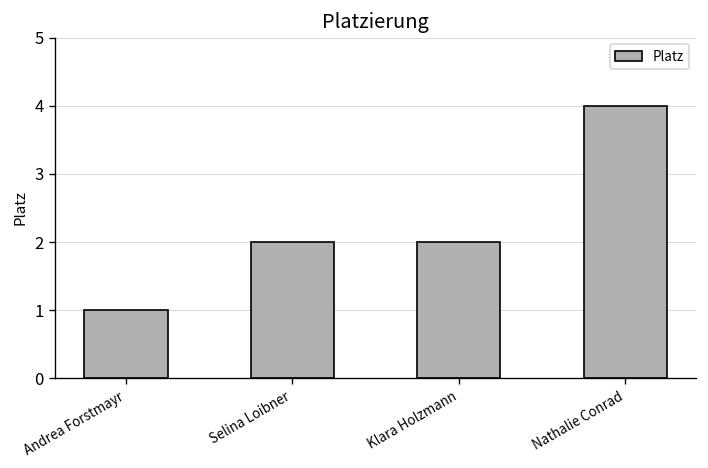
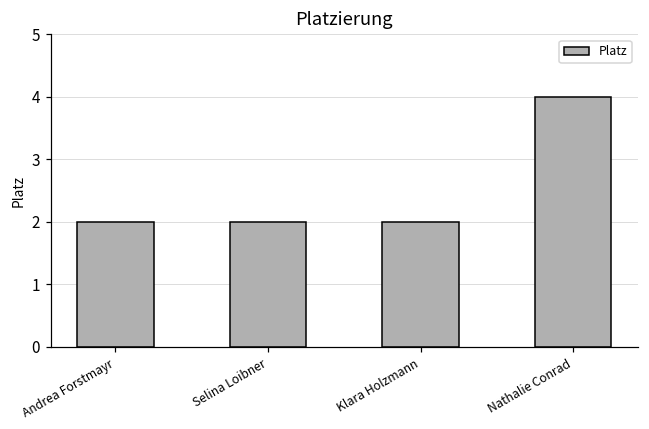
  {
-   "Andrea Forstmayr": 1,
+   "Andrea Forstmayr": 2,
    "Selina Loibner": 2,
    "Klara Holzmann": 2,
    "Nathalie Conrad": 4
  }
